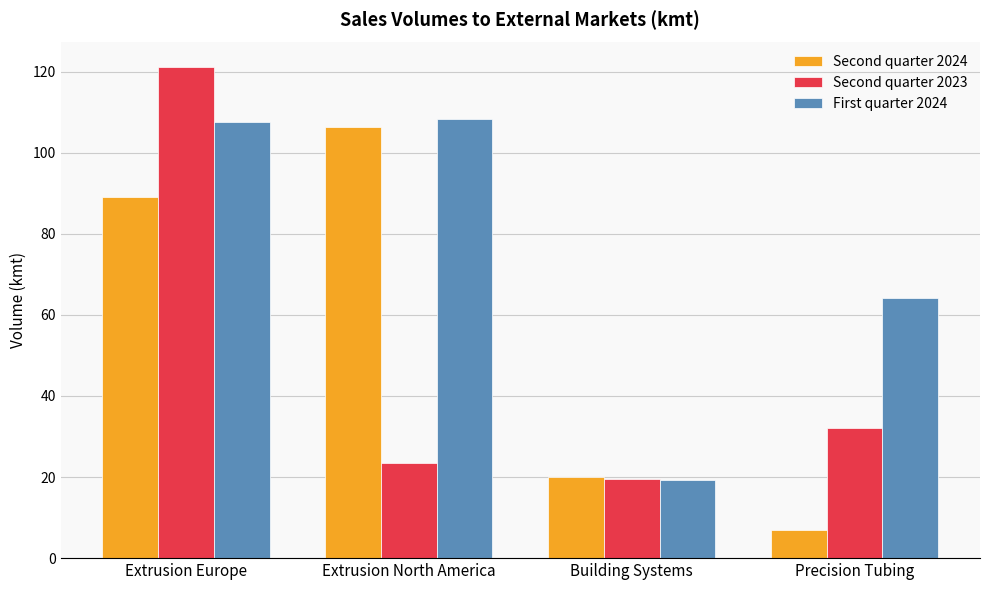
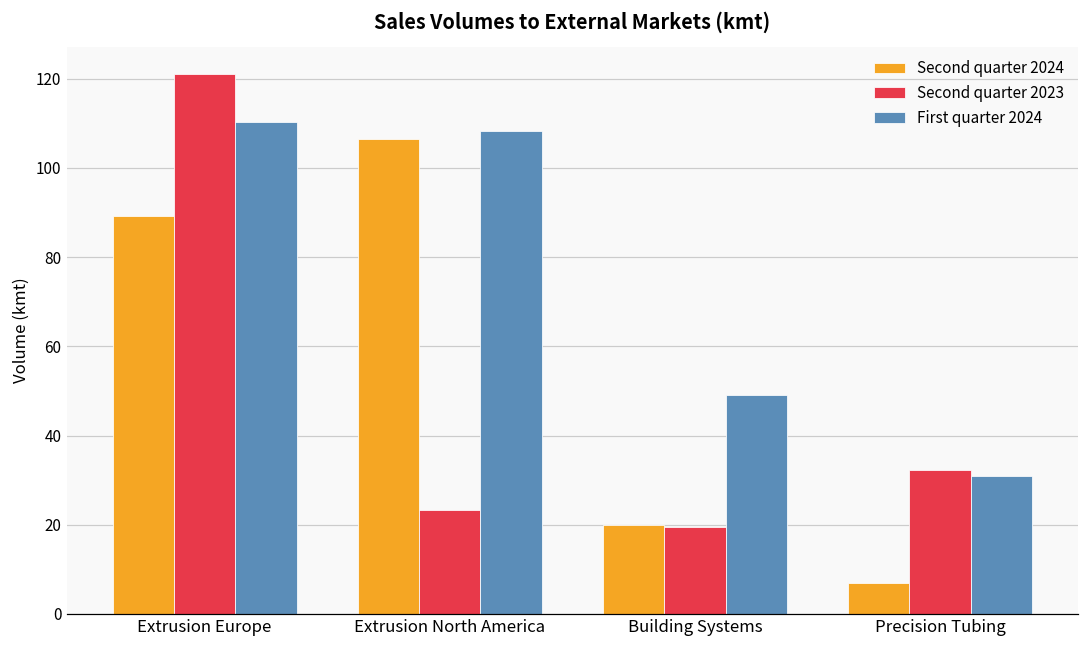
  {
    "Second quarter 2024": {
      "Extrusion Europe": 89,
      "Extrusion North America": 106,
      "Building Systems": 20,
      "Precision Tubing": 7
    },
    "Second quarter 2023": {
      "Extrusion Europe": 121,
      "Extrusion North America": 23,
      "Building Systems": 19,
      "Precision Tubing": 32
    },
    "First quarter 2024": {
-     "Extrusion Europe": 108,
+     "Extrusion Europe": 110,
      "Extrusion North America": 108,
-     "Building Systems": 19,
-     "Precision Tubing": 64
+     "Building Systems": 49,
+     "Precision Tubing": 31
    }
  }
